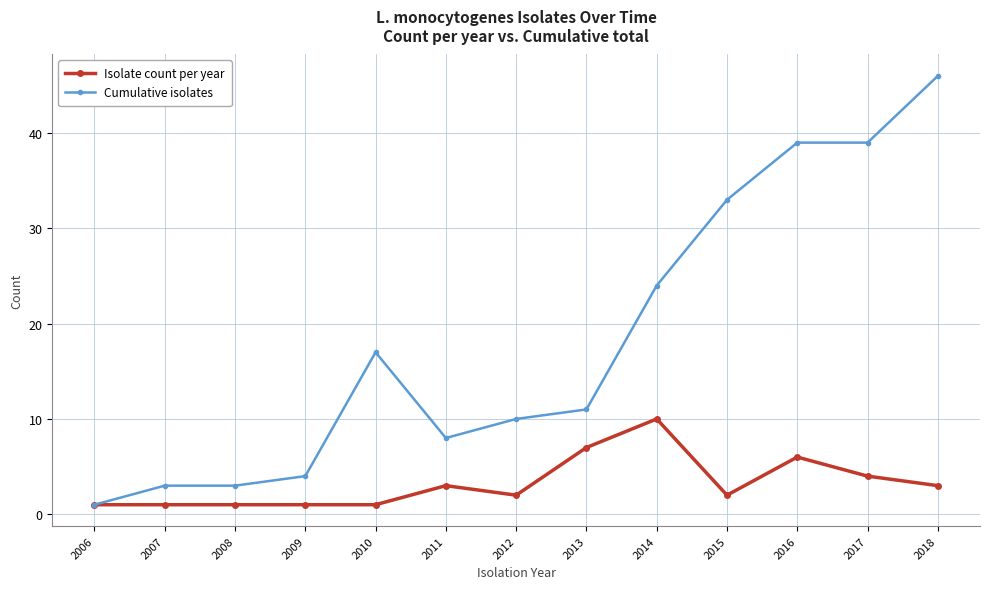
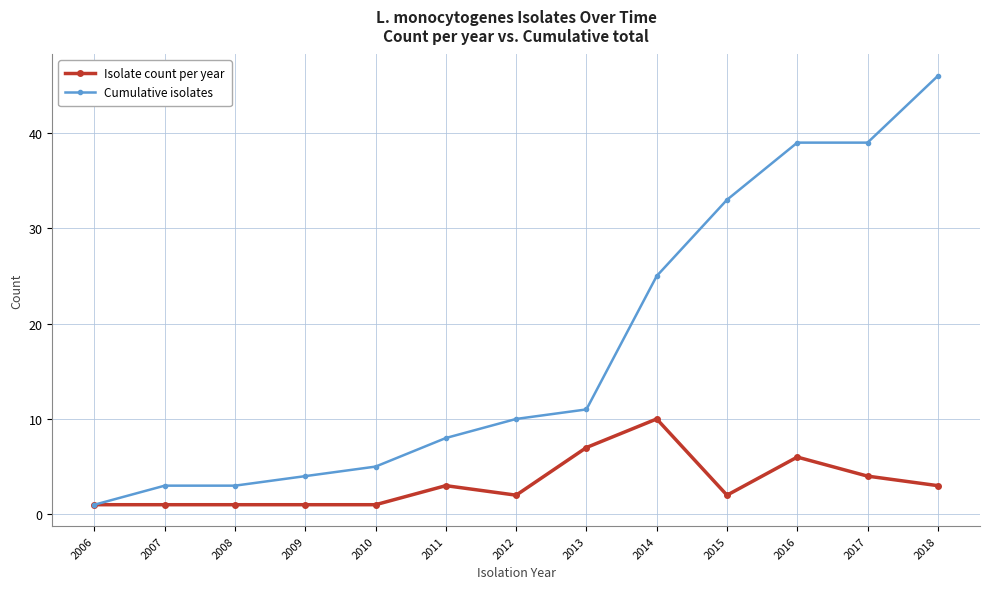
  {
    "Isolate count per year": {
      "2007": 1,
      "2008": 1,
      "2009": 1,
      "2010": 1,
      "2011": 3,
      "2012": 2,
      "2013": 7,
      "2014": 10,
      "2015": 2,
      "2016": 6,
      "2017": 4,
      "2018": 3
    },
    "Cumulative isolates": {
      "2007": 3,
      "2008": 3,
      "2009": 4,
-     "2010": 17,
+     "2010": 5,
      "2011": 8,
      "2012": 10,
      "2013": 11,
-     "2014": 24,
+     "2014": 25,
      "2015": 33,
      "2016": 39,
      "2017": 39,
      "2018": 46
    }
  }
